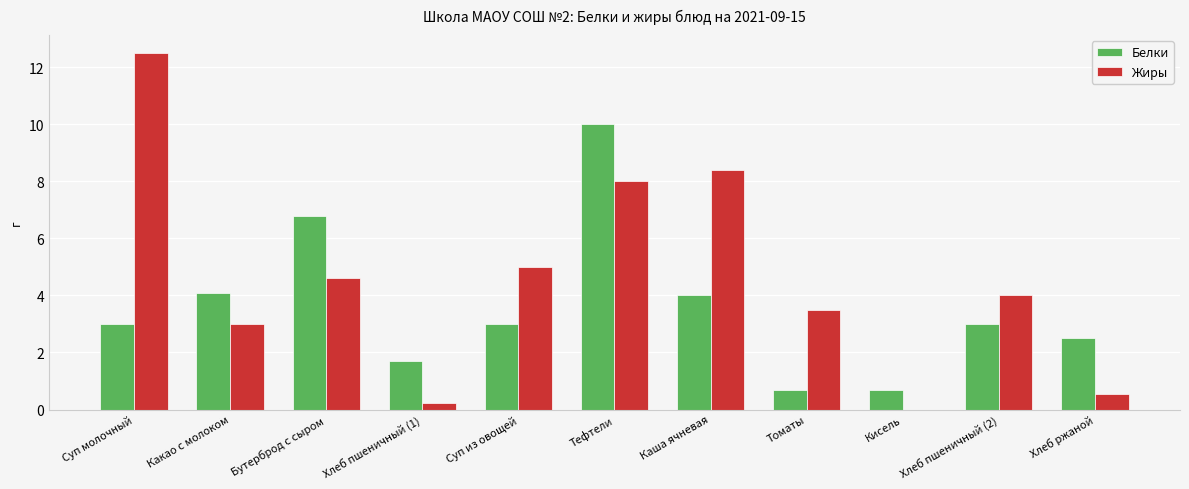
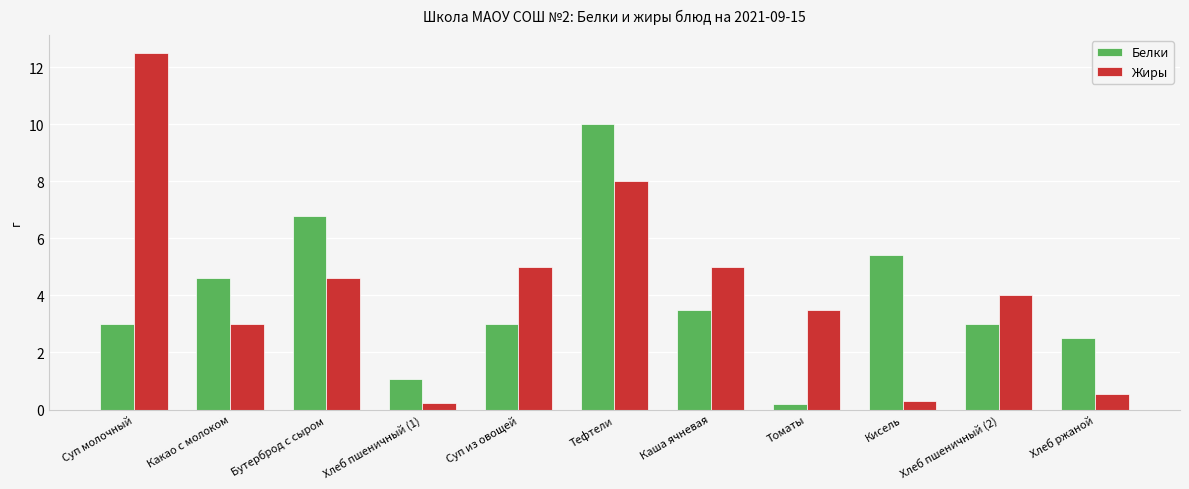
  {
    "Белки": {
      "Суп молочный": 3.0,
-     "Какао с молоком": 4.1,
+     "Какао с молоком": 4.6,
      "Бутерброд с сыром": 6.8,
-     "Хлеб пшеничный (1)": 1.7,
+     "Хлеб пшеничный (1)": 1.1,
      "Суп из овощей": 3.0,
      "Тефтели": 10.0,
-     "Каша ячневая": 4.0,
-     "Томаты": 0.7,
-     "Кисель": 0.7,
+     "Каша ячневая": 3.5,
+     "Томаты": 0.2,
+     "Кисель": 5.4,
      "Хлеб пшеничный (2)": 3.0,
      "Хлеб ржаной": 2.5
    },
    "Жиры": {
      "Суп молочный": 12.5,
      "Какао с молоком": 3.0,
      "Бутерброд с сыром": 4.6,
      "Хлеб пшеничный (1)": 0.2,
      "Суп из овощей": 5.0,
      "Тефтели": 8.0,
-     "Каша ячневая": 8.4,
+     "Каша ячневая": 5.0,
      "Томаты": 3.5,
-     "Кисель": 0.0,
+     "Кисель": 0.3,
      "Хлеб пшеничный (2)": 4.0,
      "Хлеб ржаной": 0.6
    }
  }
